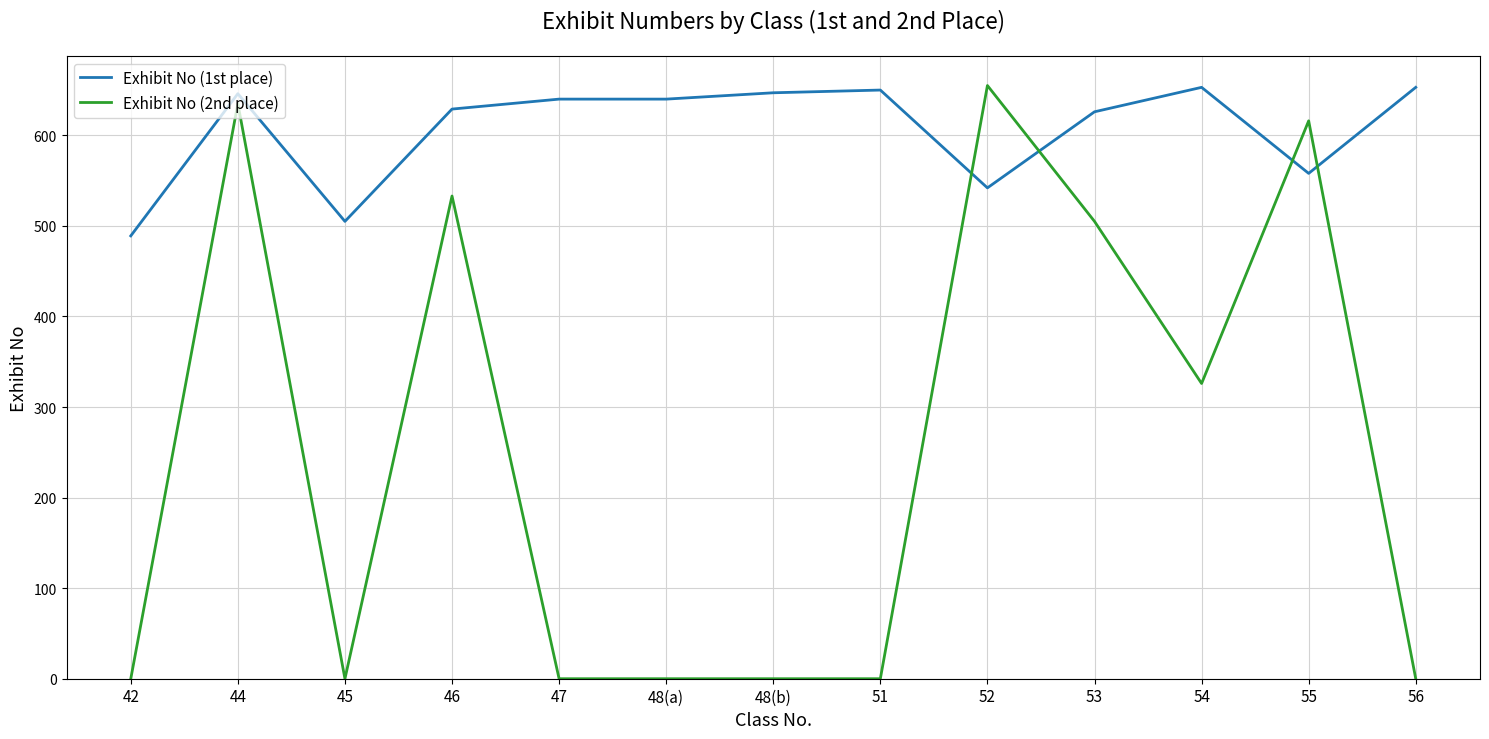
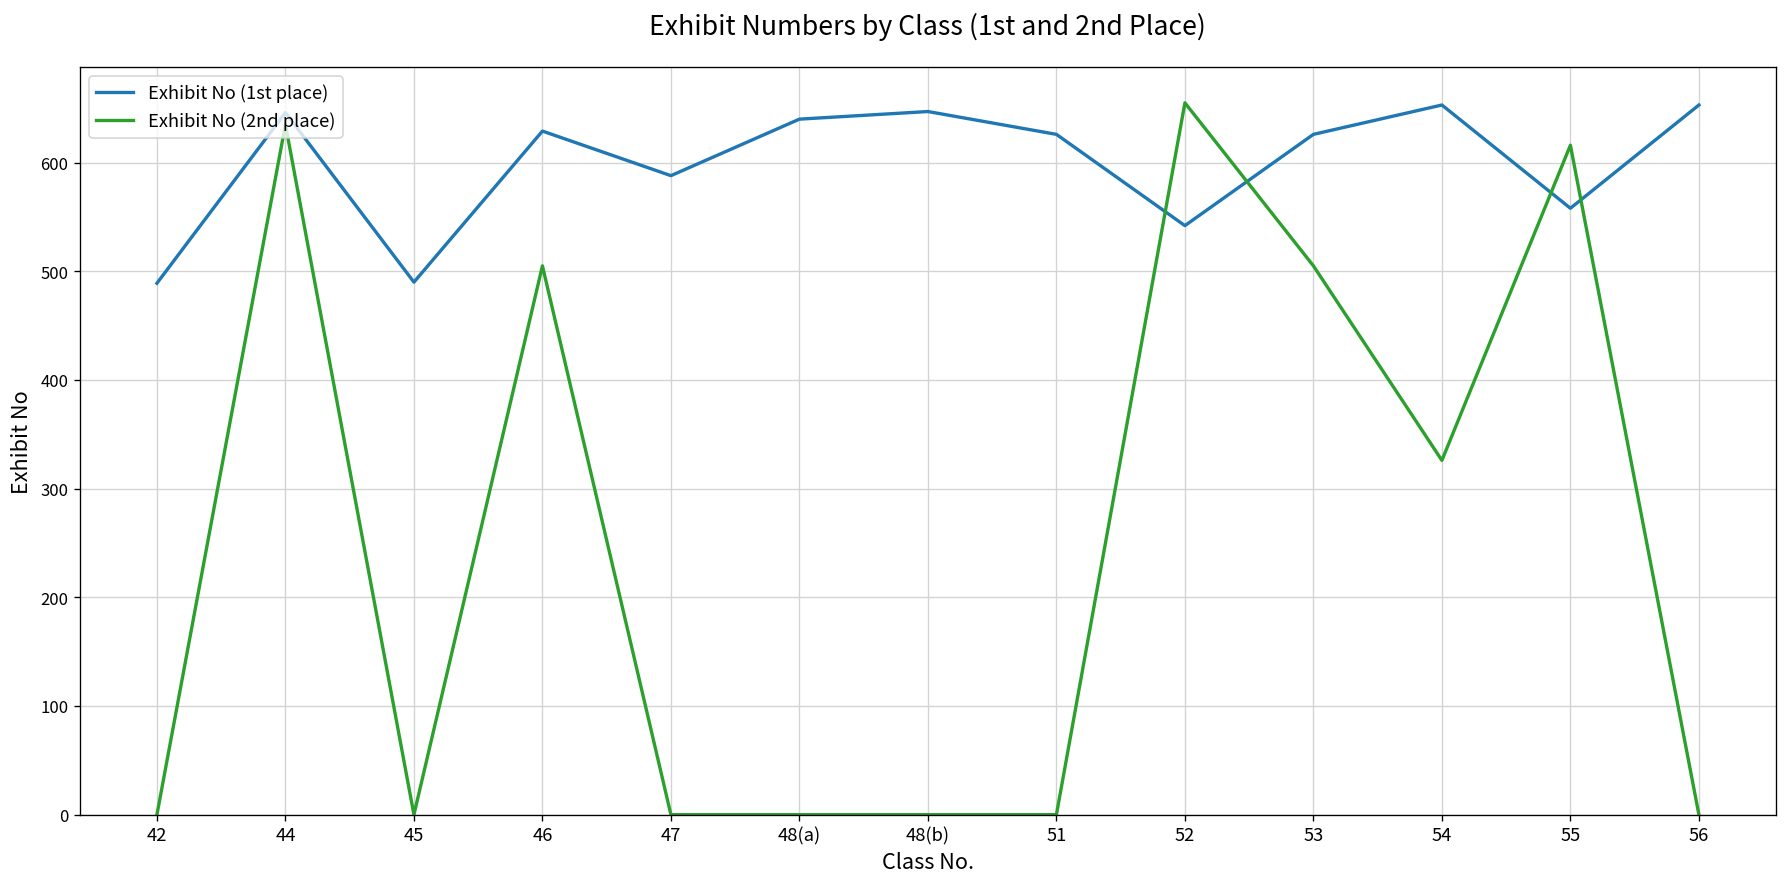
  {
    "Exhibit No (1st place)": {
      "42": 490,
-     "45": 510,
+     "45": 490,
      "46": 630,
-     "47": 640,
+     "47": 590,
      "48(a)": 640,
      "48(b)": 650,
-     "51": 650,
+     "51": 630,
      "52": 540,
      "53": 630,
      "54": 650,
      "55": 560,
      "56": 650
    },
    "Exhibit No (2nd place)": {
      "42": 0,
      "45": 0,
-     "46": 530,
+     "46": 510,
      "47": 0,
      "48(a)": 0,
      "48(b)": 0,
      "51": 0,
      "52": 660,
      "53": 510,
      "54": 330,
      "55": 620,
      "56": 0
    }
  }
